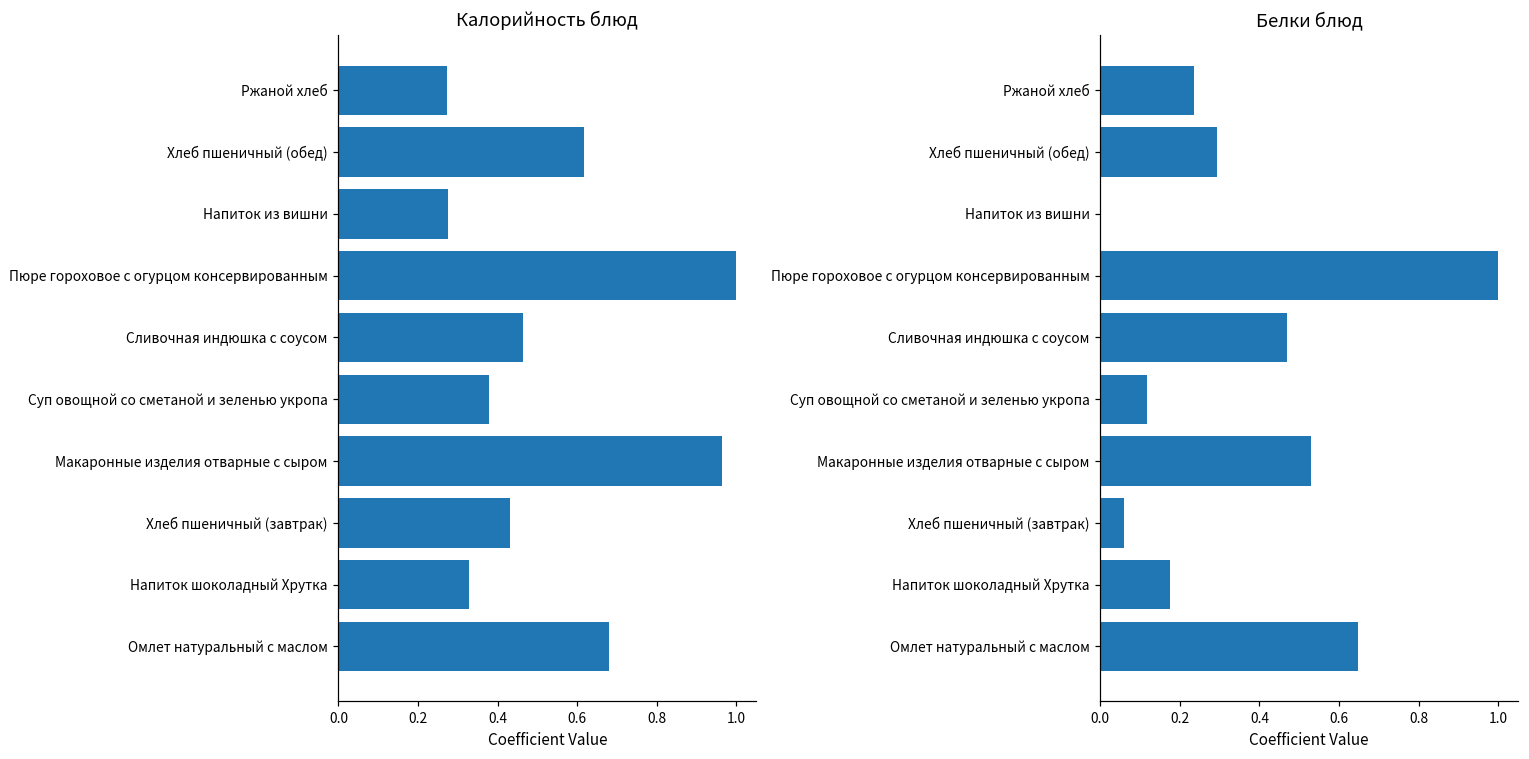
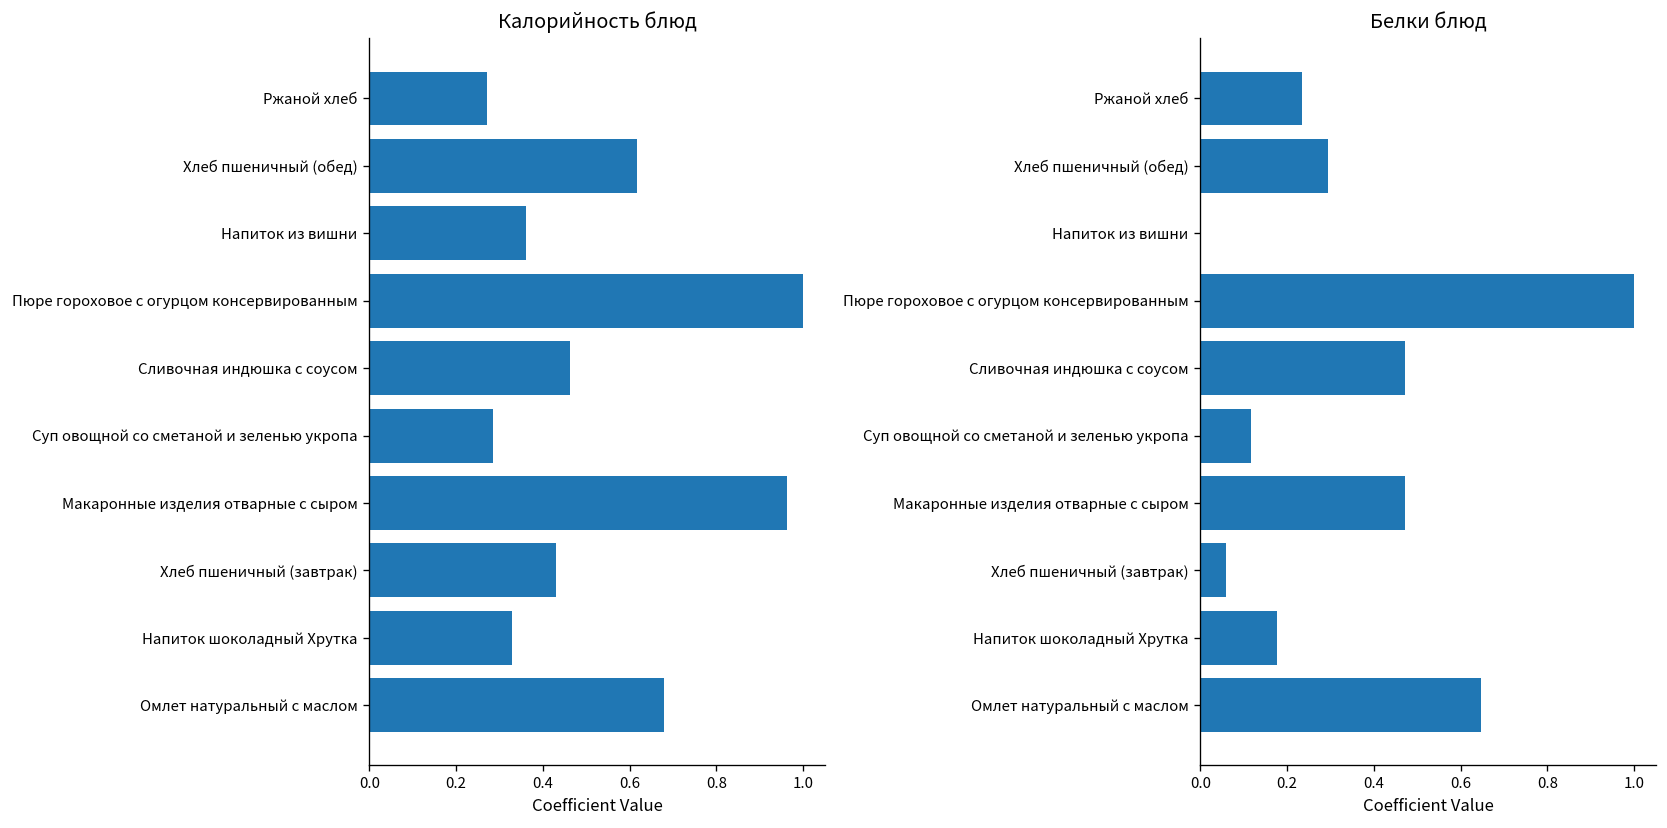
  {
    "Калорийность блюд": {
      "Ржаной хлеб": 0.27,
      "Хлеб пшеничный (обед)": 0.62,
-     "Напиток из вишни": 0.28,
+     "Напиток из вишни": 0.36,
      "Пюре гороховое с огурцом консервированным": 1.00,
      "Сливочная индюшка с соусом": 0.46,
-     "Суп овощной со сметаной и зеленью укропа": 0.38,
+     "Суп овощной со сметаной и зеленью укропа": 0.28,
      "Макаронные изделия отварные с сыром": 0.96,
      "Хлеб пшеничный (завтрак)": 0.43,
      "Напиток шоколадный Хрутка": 0.33,
      "Омлет натуральный с маслом": 0.68
    },
    "Белки блюд": {
      "Ржаной хлеб": 0.24,
      "Хлеб пшеничный (обед)": 0.29,
      "Напиток из вишни": 0.00,
      "Пюре гороховое с огурцом консервированным": 1.00,
      "Сливочная индюшка с соусом": 0.47,
      "Суп овощной со сметаной и зеленью укропа": 0.12,
-     "Макаронные изделия отварные с сыром": 0.53,
+     "Макаронные изделия отварные с сыром": 0.47,
      "Хлеб пшеничный (завтрак)": 0.06,
      "Напиток шоколадный Хрутка": 0.18,
      "Омлет натуральный с маслом": 0.65
    }
  }
